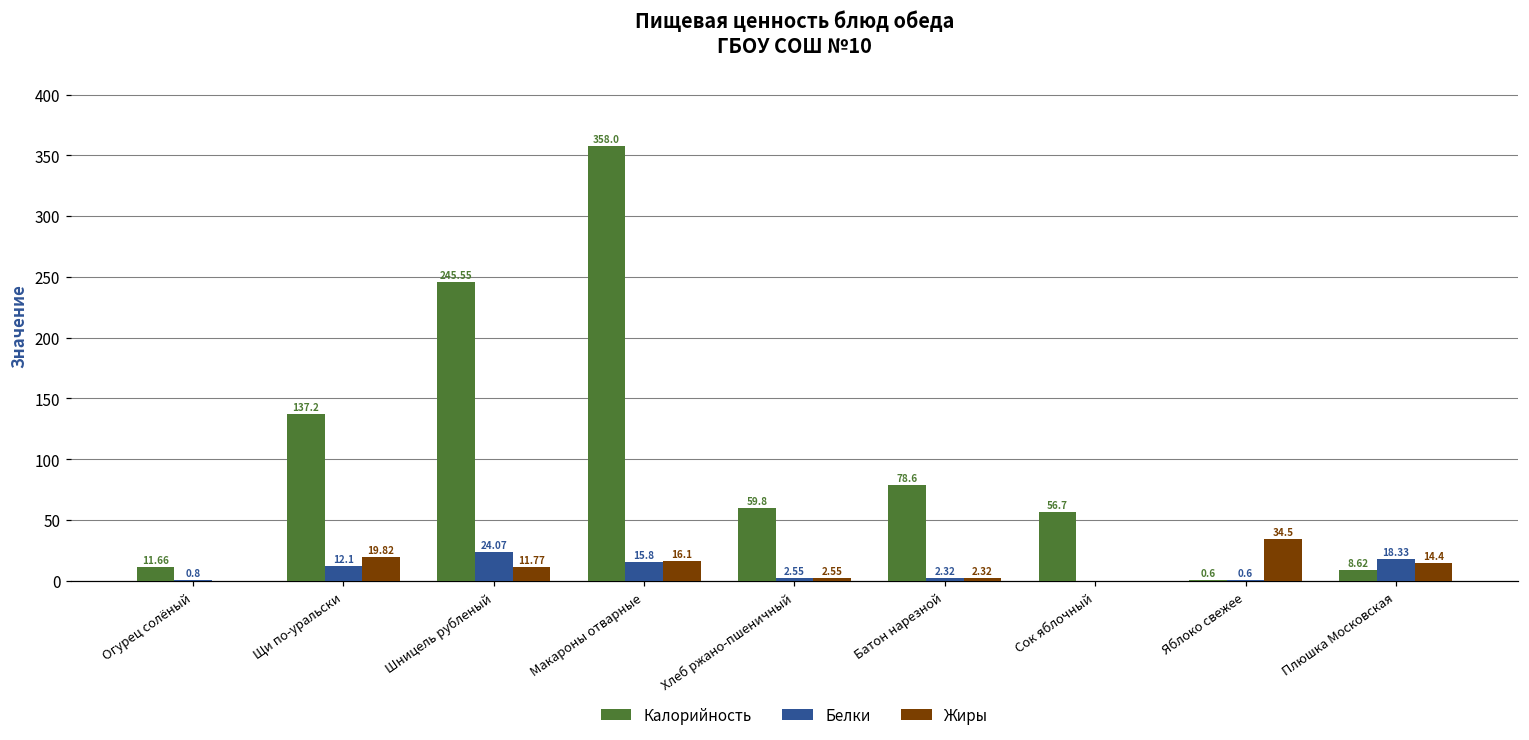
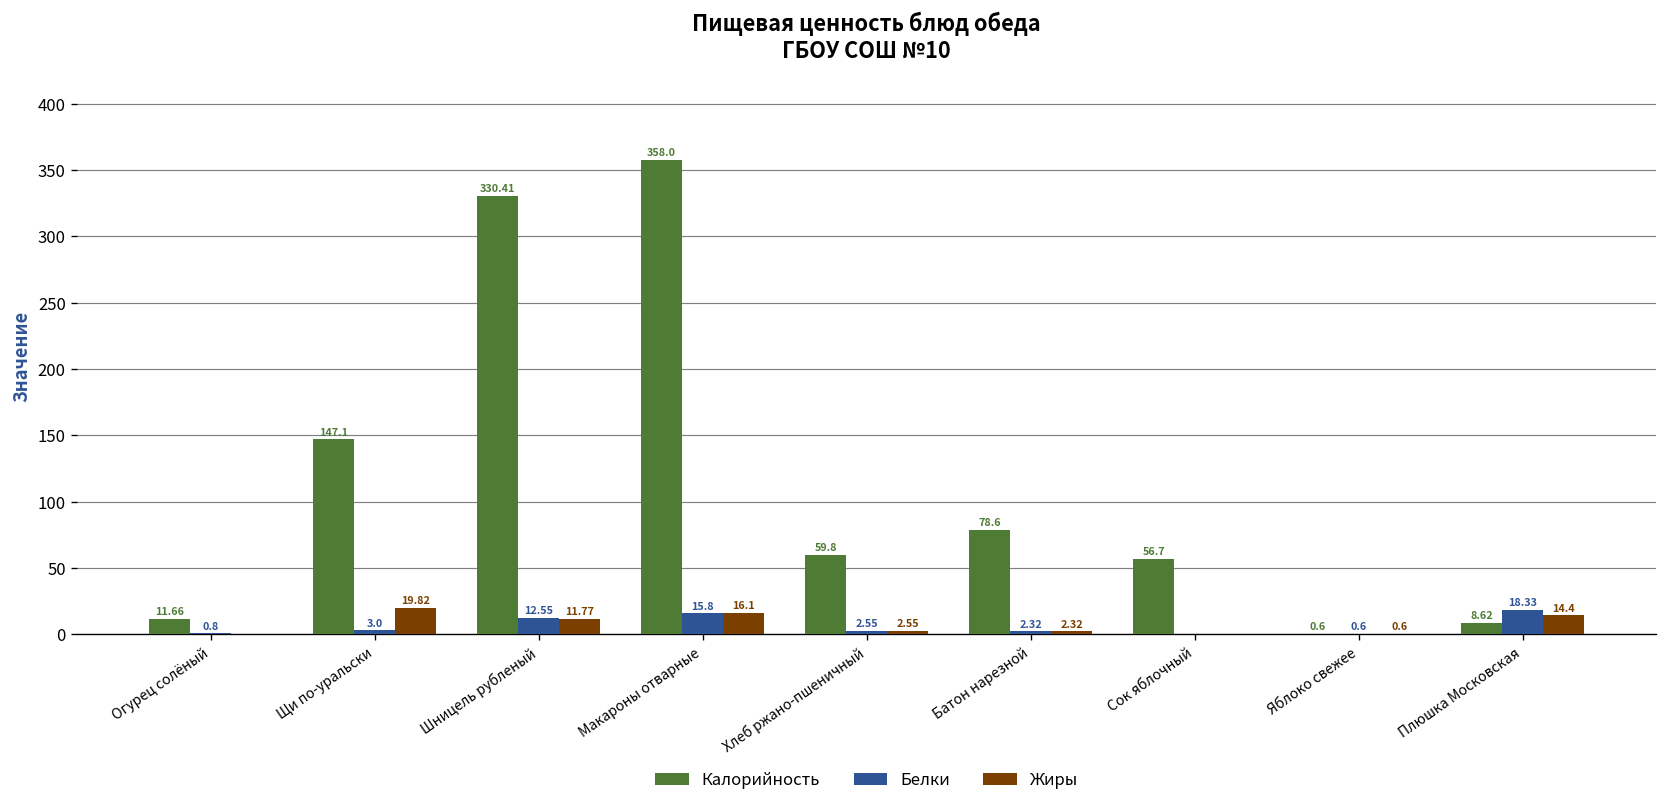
  {
    "Калорийность": {
      "Огурец солёный": 11.66,
-     "Щи по-уральски": 137.2,
-     "Шницель рубленый": 245.55,
+     "Щи по-уральски": 147.1,
+     "Шницель рубленый": 330.41,
      "Макароны отварные": 358.0,
      "Хлеб ржано-пшеничный": 59.8,
      "Батон нарезной": 78.6,
      "Сок яблочный": 56.7,
      "Яблоко свежее": 0.6,
      "Плюшка Московская": 8.62
    },
    "Белки": {
      "Огурец солёный": 0.8,
-     "Щи по-уральски": 12.1,
-     "Шницель рубленый": 24.07,
+     "Щи по-уральски": 3.0,
+     "Шницель рубленый": 12.55,
      "Макароны отварные": 15.8,
      "Хлеб ржано-пшеничный": 2.55,
      "Батон нарезной": 2.32,
      "Яблоко свежее": 0.6,
      "Плюшка Московская": 18.33
    },
    "Жиры": {
      "Щи по-уральски": 19.82,
      "Шницель рубленый": 11.77,
      "Макароны отварные": 16.1,
      "Хлеб ржано-пшеничный": 2.55,
      "Батон нарезной": 2.32,
-     "Яблоко свежее": 34.5,
+     "Яблоко свежее": 0.6,
      "Плюшка Московская": 14.4
    }
  }
